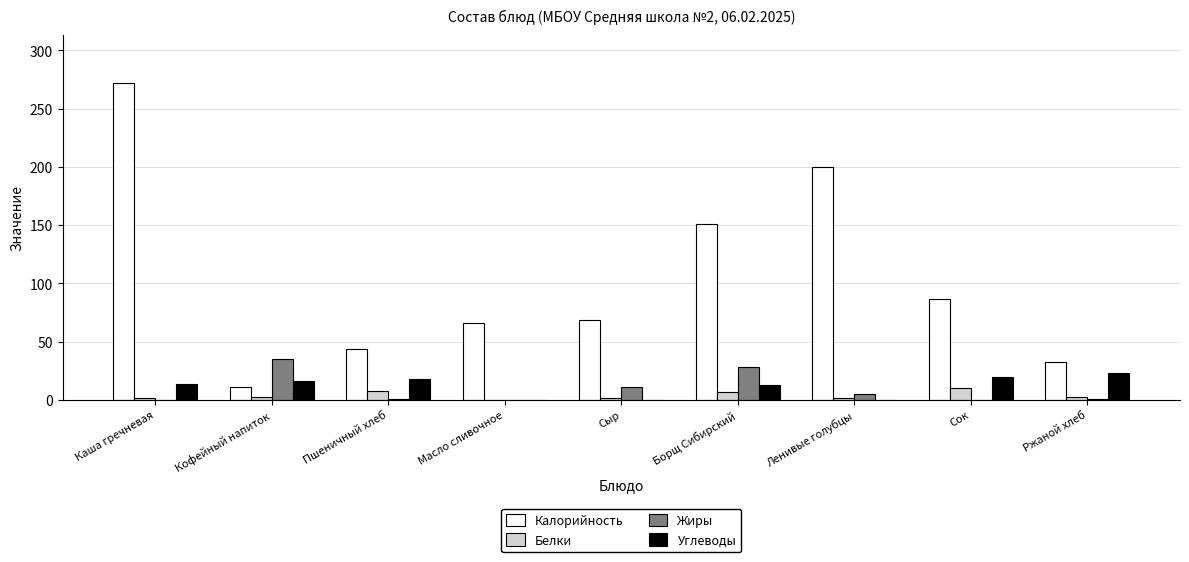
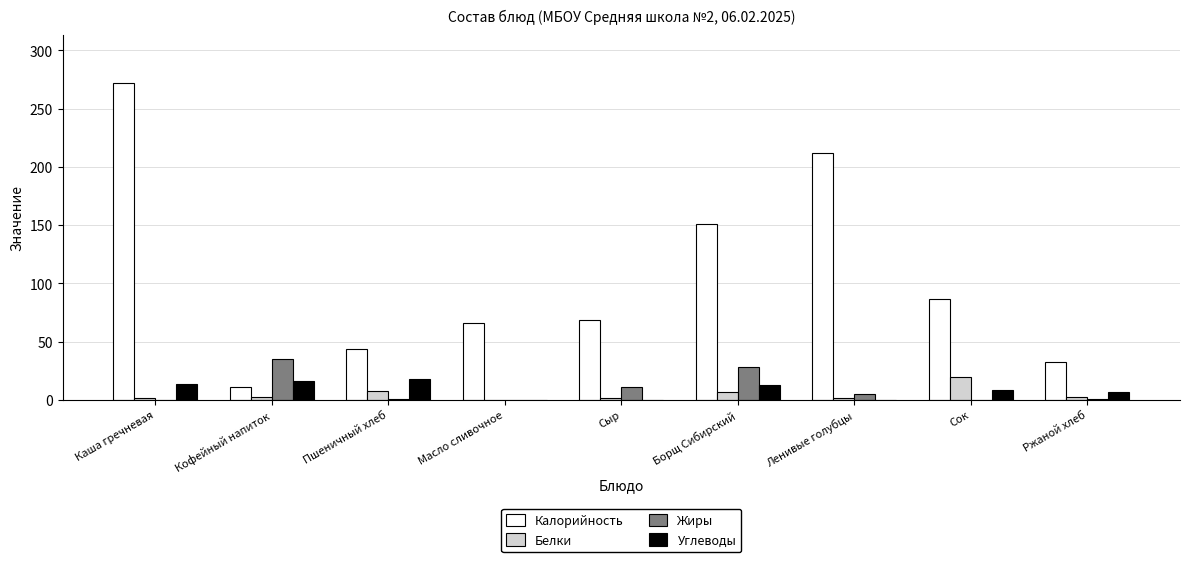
  {
    "Калорийность": {
      "Каша гречневая": 272,
      "Кофейный напиток": 11,
      "Пшеничный хлеб": 44,
      "Масло сливочное": 66,
      "Сыр": 69,
      "Борщ Сибирский": 151,
-     "Ленивые голубцы": 200,
+     "Ленивые голубцы": 212,
      "Сок": 87,
      "Ржаной хлеб": 33
    },
    "Белки": {
      "Кофейный напиток": 3,
      "Пшеничный хлеб": 8,
      "Масло сливочное": 0,
      "Борщ Сибирский": 7,
-     "Сок": 10,
+     "Сок": 20,
      "Ржаной хлеб": 3
    },
    "Жиры": {
      "Каша гречневая": 0,
      "Кофейный напиток": 35,
      "Масло сливочное": 0,
      "Сыр": 11,
      "Борщ Сибирский": 28,
      "Ленивые голубцы": 5,
      "Сок": 0
    },
    "Углеводы": {
      "Каша гречневая": 14,
      "Кофейный напиток": 16,
      "Пшеничный хлеб": 18,
      "Масло сливочное": 0,
      "Сыр": 0,
      "Борщ Сибирский": 13,
      "Ленивые голубцы": 0,
-     "Сок": 20,
-     "Ржаной хлеб": 23
+     "Сок": 9,
+     "Ржаной хлеб": 7
    }
  }
